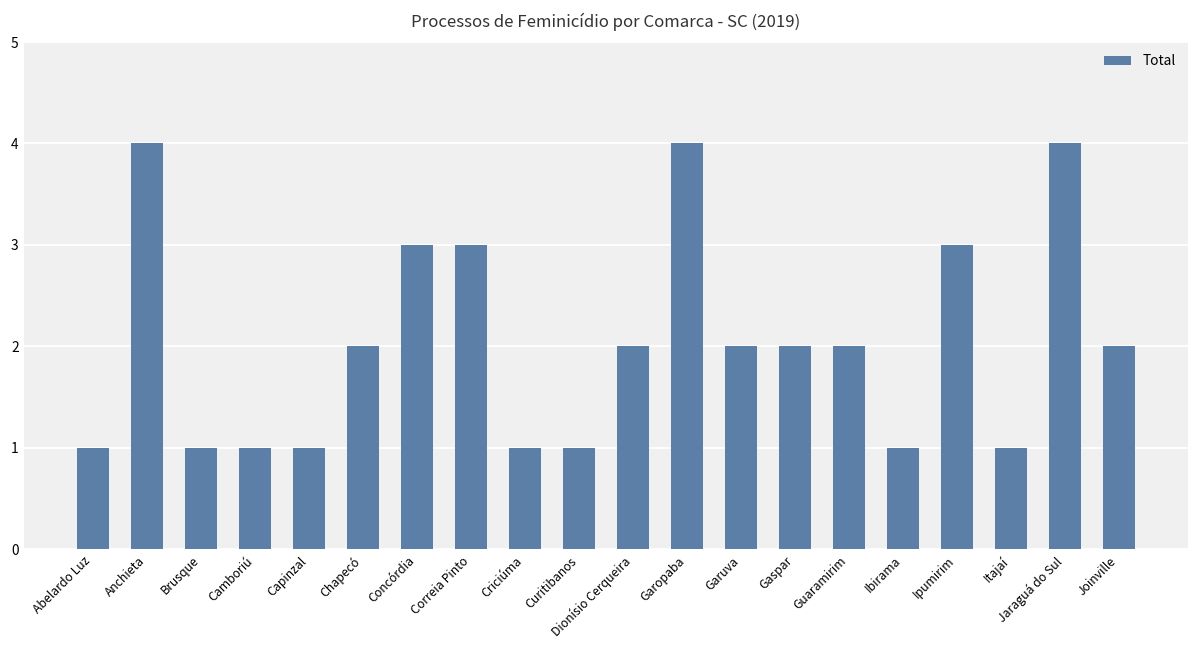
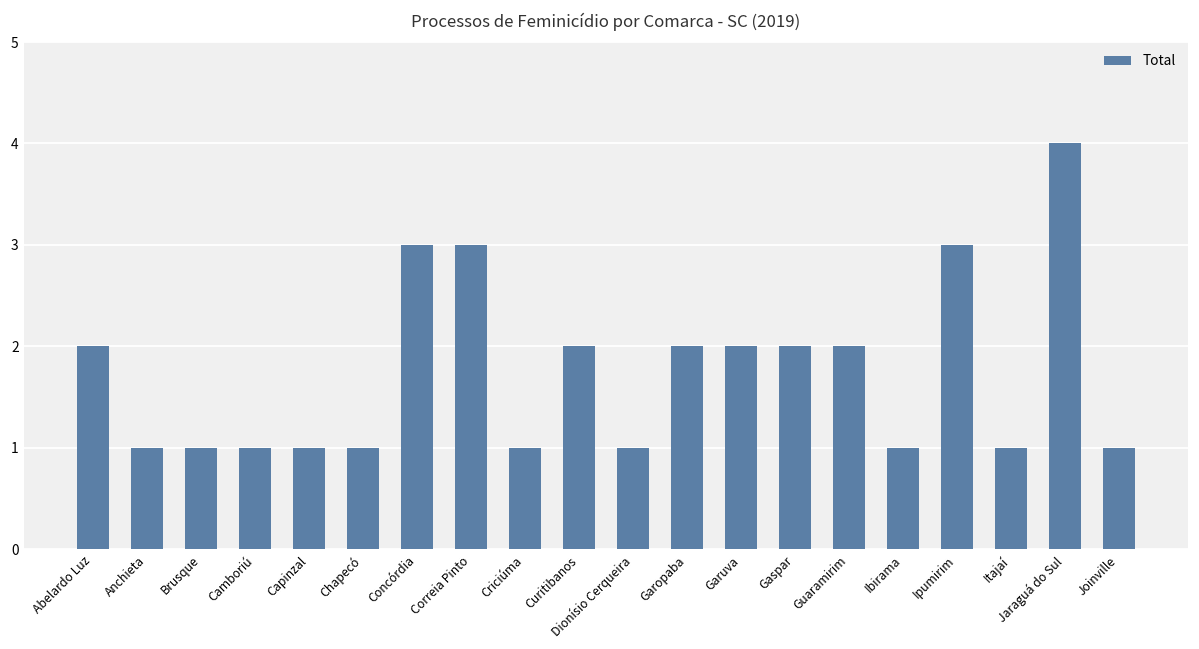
  {
-   "Abelardo Luz": 1,
-   "Anchieta": 4,
+   "Abelardo Luz": 2,
+   "Anchieta": 1,
    "Brusque": 1,
    "Camboriú": 1,
    "Capinzal": 1,
-   "Chapecó": 2,
+   "Chapecó": 1,
    "Concórdia": 3,
    "Correia Pinto": 3,
    "Criciúma": 1,
-   "Curitibanos": 1,
-   "Dionísio Cerqueira": 2,
-   "Garopaba": 4,
+   "Curitibanos": 2,
+   "Dionísio Cerqueira": 1,
+   "Garopaba": 2,
    "Garuva": 2,
    "Gaspar": 2,
    "Guaramirim": 2,
    "Ibirama": 1,
    "Ipumirim": 3,
    "Itajaí": 1,
    "Jaraguá do Sul": 4,
-   "Joinville": 2
+   "Joinville": 1
  }
